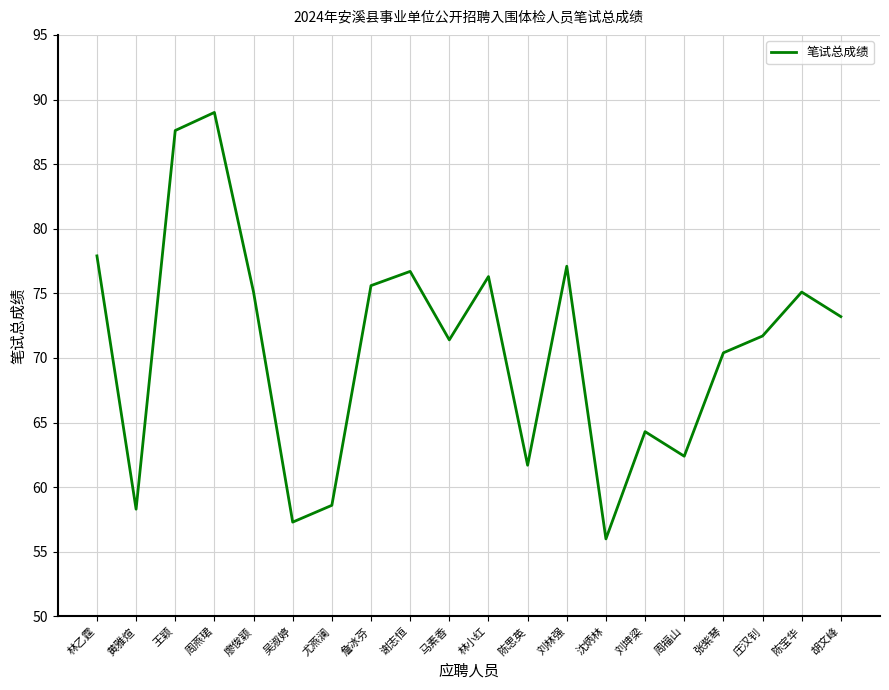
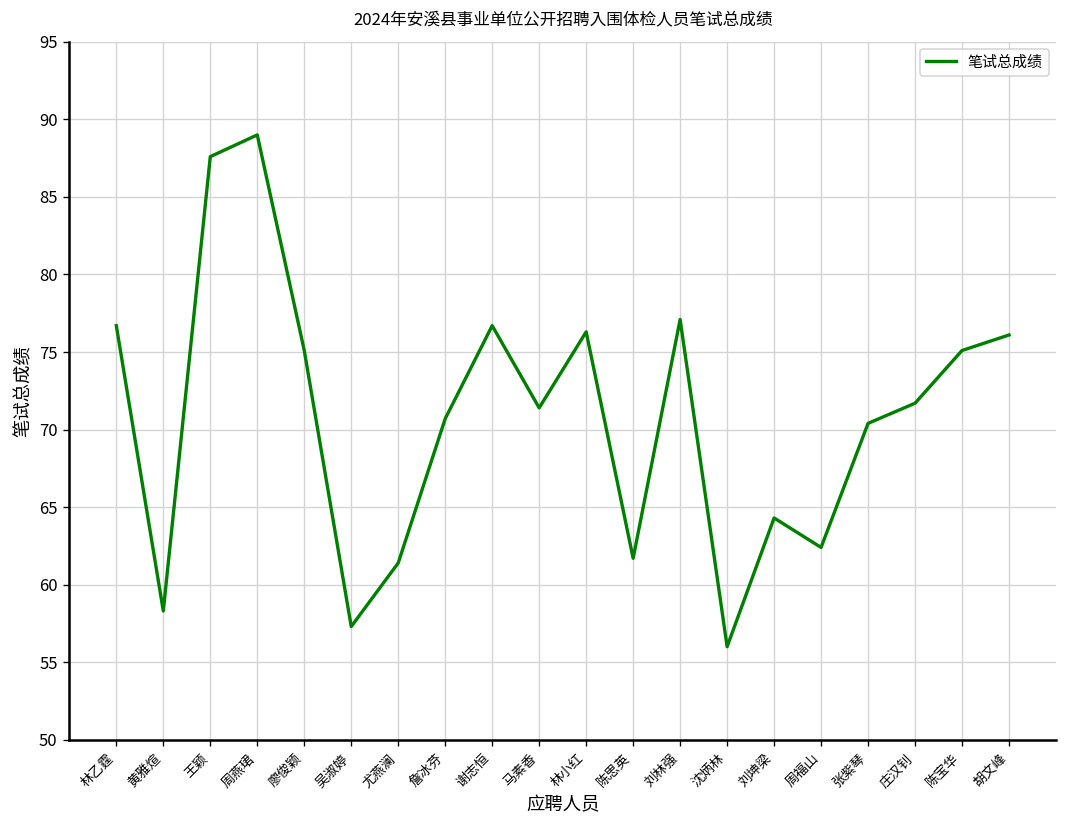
  {
-   "林乙霆": 77.9,
+   "林乙霆": 76.7,
    "黄雅煊": 58.3,
    "王颖": 87.6,
    "周燕珺": 89.0,
    "廖俊颖": 75.1,
    "吴淑婷": 57.3,
-   "尤燕澜": 58.6,
-   "詹冰芬": 75.6,
+   "尤燕澜": 61.4,
+   "詹冰芬": 70.7,
    "谢志恒": 76.7,
    "马素香": 71.4,
    "林小红": 76.3,
    "陈思英": 61.7,
    "刘林强": 77.1,
    "沈炳林": 56.0,
    "刘坤梁": 64.3,
    "周福山": 62.4,
    "张紫琴": 70.4,
    "庄汉钊": 71.7,
    "陈宝华": 75.1,
-   "胡文峰": 73.2
+   "胡文峰": 76.1
  }
